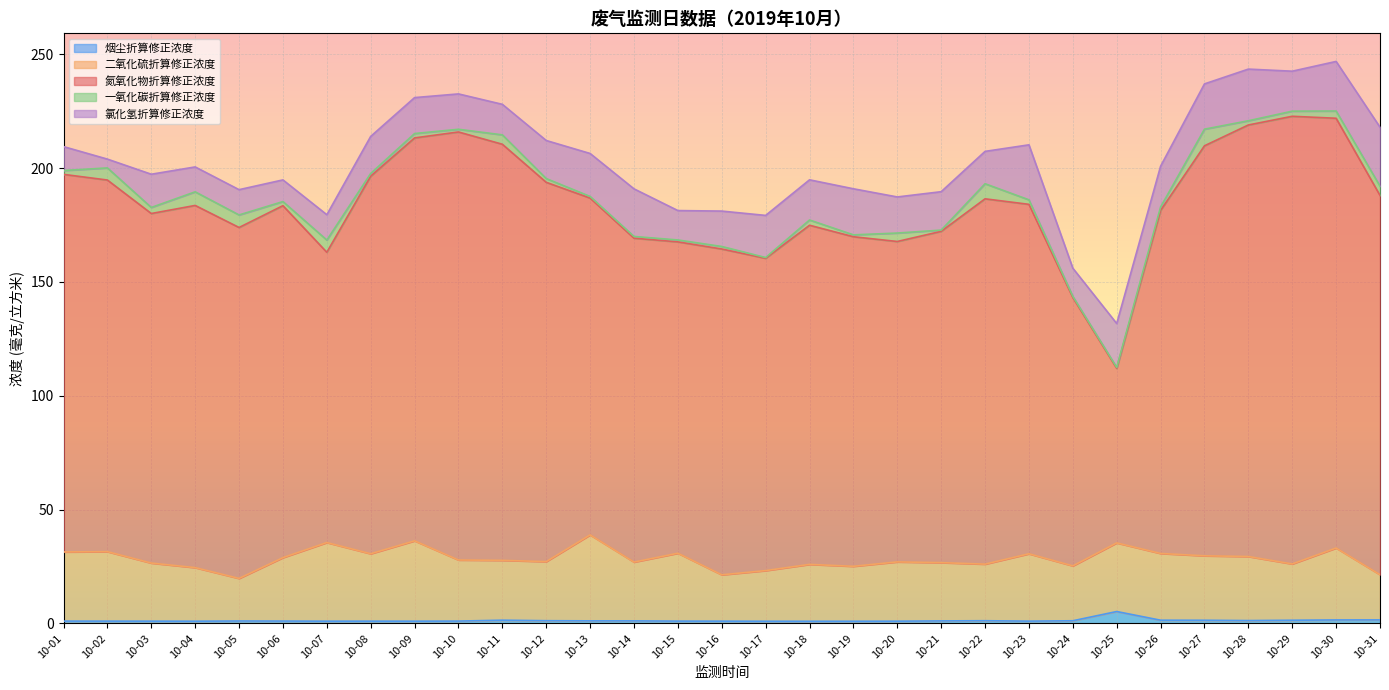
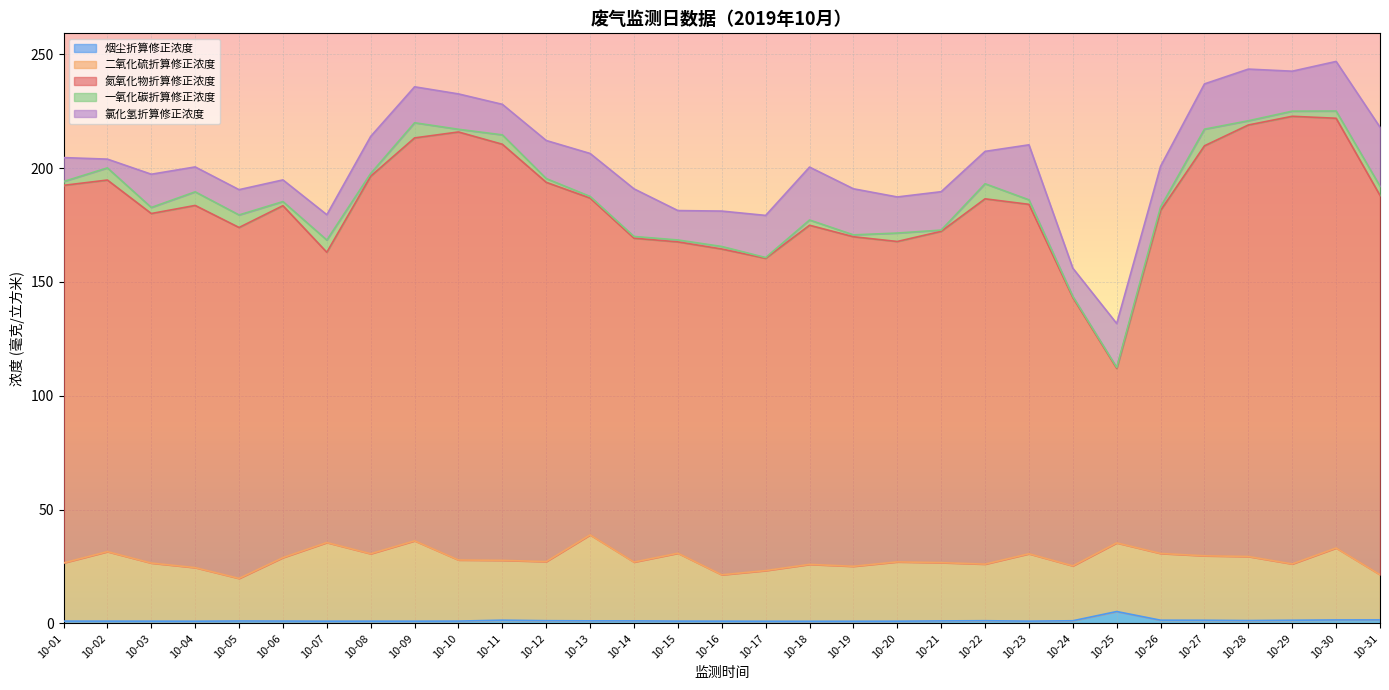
  {
    "烟尘折算修正浓度": {
      "10-01": 1,
      "10-02": 1,
      "10-03": 1,
      "10-04": 1,
      "10-05": 1,
      "10-06": 1,
      "10-07": 1,
      "10-08": 1,
      "10-09": 1,
      "10-10": 1,
      "10-11": 1,
      "10-12": 1,
      "10-13": 1,
      "10-14": 1,
      "10-15": 1,
      "10-16": 1,
      "10-17": 1,
      "10-18": 1,
      "10-19": 1,
      "10-20": 1,
      "10-21": 1,
      "10-22": 1,
      "10-23": 1,
      "10-24": 1,
      "10-25": 5,
      "10-26": 1,
      "10-27": 1,
      "10-28": 1,
      "10-29": 1,
      "10-30": 2,
      "10-31": 2
    },
    "二氧化硫折算修正浓度": {
-     "10-01": 30,
+     "10-01": 26,
      "10-02": 31,
      "10-03": 26,
      "10-04": 24,
      "10-05": 19,
      "10-06": 28,
      "10-07": 35,
      "10-08": 30,
      "10-09": 35,
      "10-10": 27,
      "10-11": 26,
      "10-12": 26,
      "10-13": 38,
      "10-14": 26,
      "10-15": 30,
      "10-16": 20,
      "10-17": 22,
      "10-18": 25,
      "10-19": 24,
      "10-20": 26,
      "10-21": 26,
      "10-22": 25,
      "10-23": 30,
      "10-24": 24,
      "10-25": 30,
      "10-26": 29,
      "10-27": 28,
      "10-28": 28,
      "10-29": 25,
      "10-30": 32,
      "10-31": 20
    },
    "氮氧化物折算修正浓度": {
      "10-01": 166,
      "10-02": 163,
      "10-03": 154,
      "10-04": 159,
      "10-05": 154,
      "10-06": 155,
      "10-07": 128,
      "10-08": 166,
      "10-09": 177,
      "10-10": 188,
      "10-11": 183,
      "10-12": 167,
      "10-18": 149,
      "10-20": 141,
      "10-22": 161,
      "10-23": 154,
      "10-26": 151,
      "10-27": 180,
      "10-28": 190,
      "10-29": 197,
      "10-30": 189,
      "10-31": 167
    },
    "一氧化碳折算修正浓度": {
      "10-01": 2,
      "10-02": 5,
      "10-03": 3,
      "10-04": 6,
      "10-05": 6,
      "10-06": 2,
      "10-07": 5,
      "10-08": 1,
-     "10-09": 2,
+     "10-09": 7,
      "10-10": 1,
      "10-11": 4,
      "10-12": 2,
      "10-18": 2,
      "10-20": 4,
      "10-22": 7,
      "10-23": 2,
      "10-26": 2,
      "10-27": 7,
      "10-28": 2,
      "10-29": 2,
      "10-30": 3,
      "10-31": 4
    },
    "氯化氢折算修正浓度": {
      "10-01": 11,
      "10-02": 4,
      "10-03": 15,
      "10-04": 11,
      "10-05": 11,
      "10-06": 10,
      "10-07": 11,
      "10-08": 16,
      "10-09": 16,
      "10-10": 16,
      "10-11": 13,
      "10-12": 17,
      "10-13": 19,
      "10-14": 21,
      "10-15": 13,
      "10-16": 16,
      "10-17": 19,
-     "10-18": 18,
+     "10-18": 23,
      "10-19": 20,
      "10-20": 16,
      "10-21": 17,
      "10-22": 14,
      "10-23": 24,
      "10-24": 12,
      "10-25": 19,
      "10-26": 18,
      "10-27": 20,
      "10-28": 23,
      "10-29": 18,
      "10-30": 22,
      "10-31": 26
    }
  }
